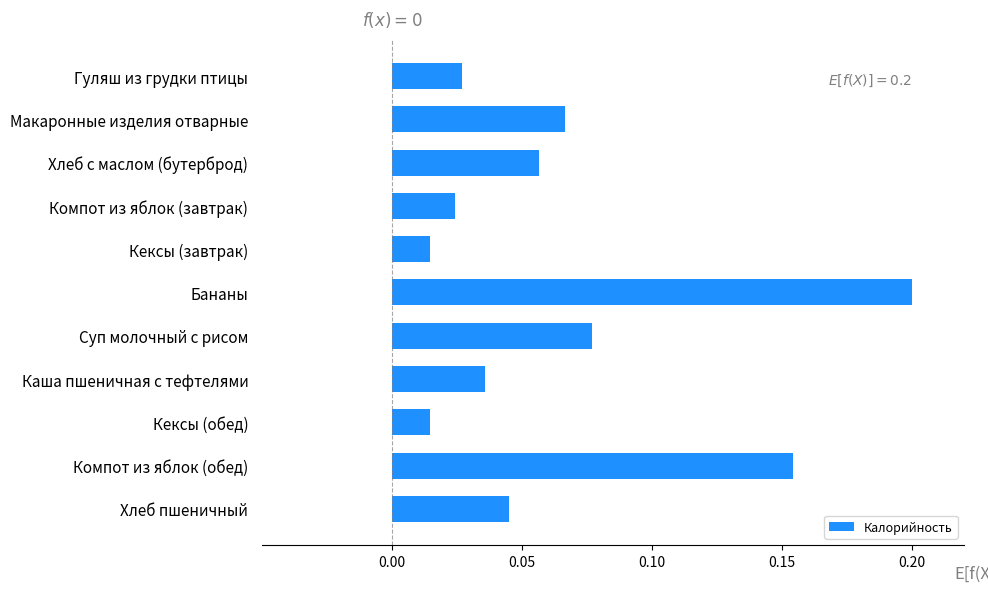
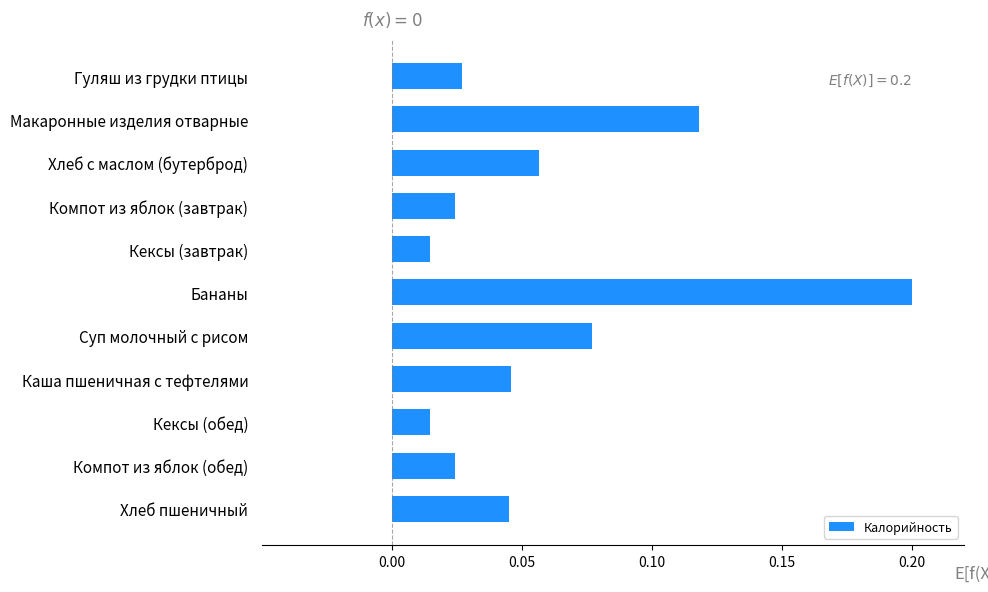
  {
    "Гуляш из грудки птицы": 0.027,
-   "Макаронные изделия отварные": 0.066,
+   "Макаронные изделия отварные": 0.118,
    "Хлеб с маслом (бутерброд)": 0.057,
    "Компот из яблок (завтрак)": 0.024,
    "Кексы (завтрак)": 0.015,
    "Бананы": 0.200,
    "Суп молочный с рисом": 0.077,
-   "Каша пшеничная с тефтелями": 0.036,
+   "Каша пшеничная с тефтелями": 0.046,
    "Кексы (обед)": 0.015,
-   "Компот из яблок (обед)": 0.154,
+   "Компот из яблок (обед)": 0.024,
    "Хлеб пшеничный": 0.045
  }
